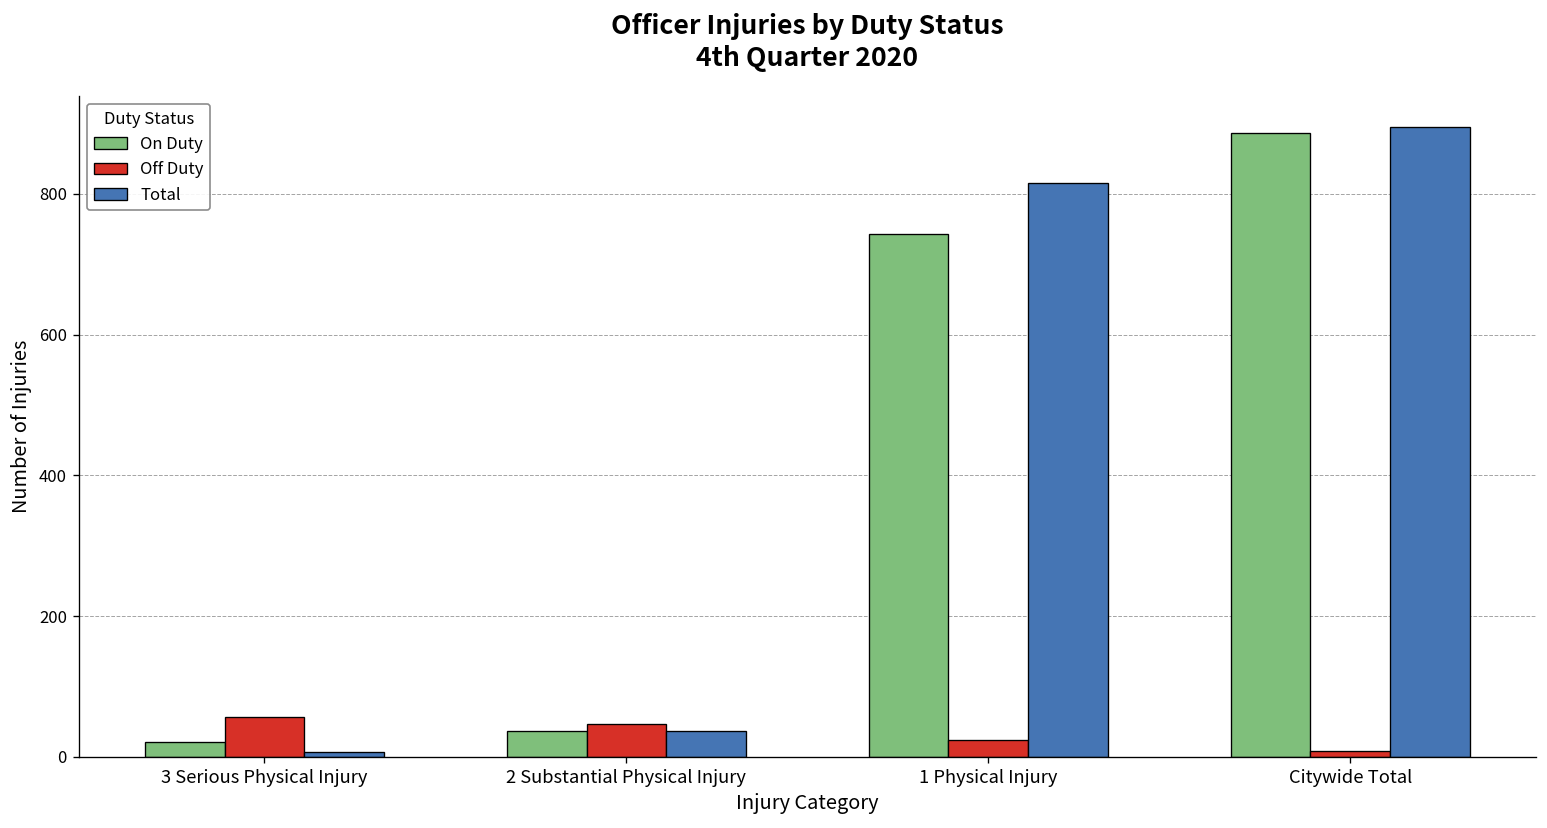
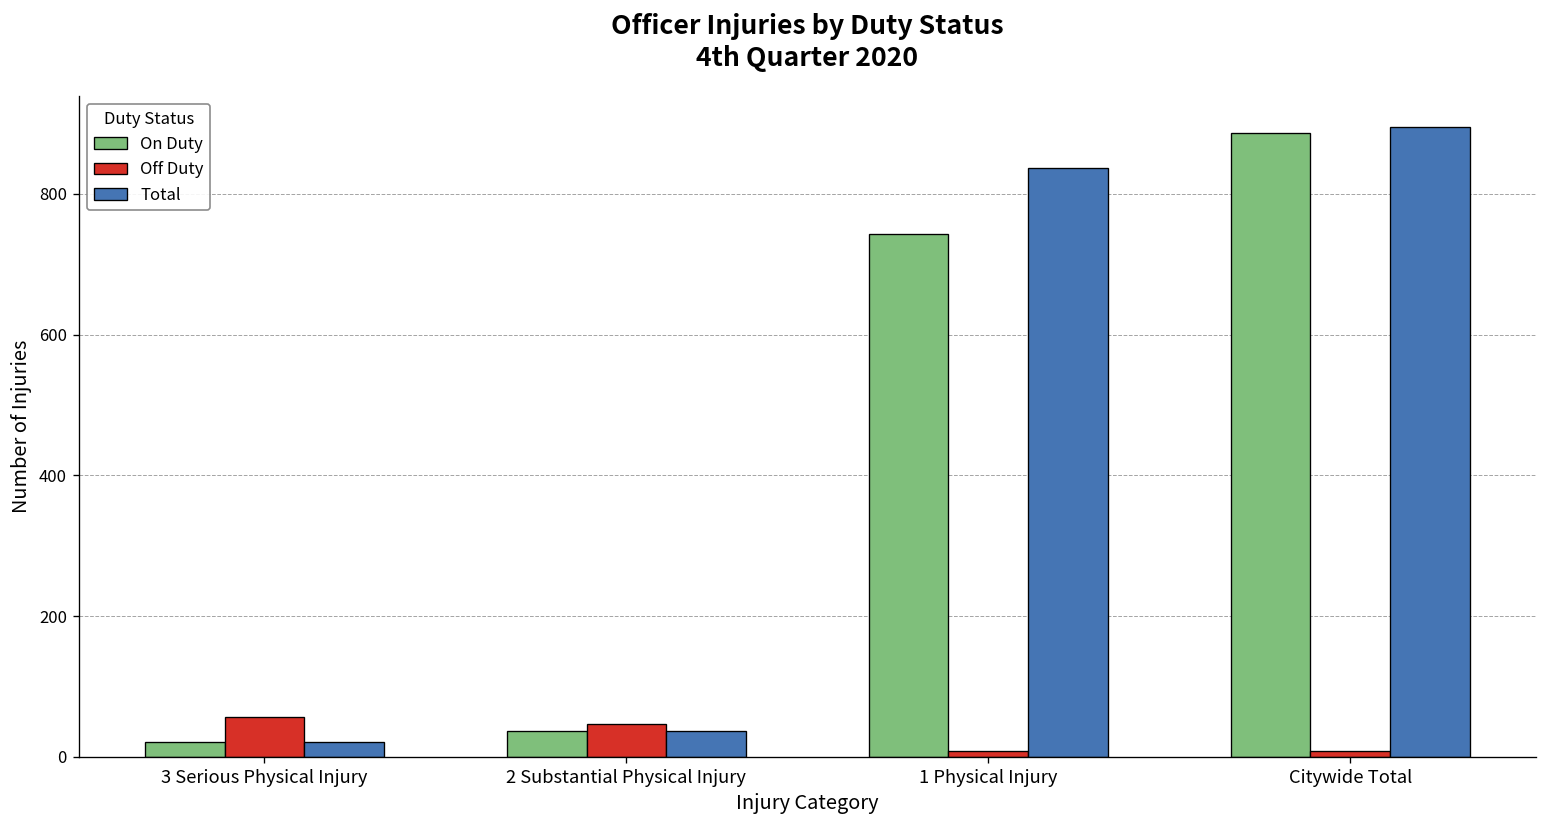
  {
    "On Duty": {
      "3 Serious Physical Injury": 20,
      "2 Substantial Physical Injury": 40,
      "1 Physical Injury": 740,
      "Citywide Total": 890
    },
    "Off Duty": {
      "3 Serious Physical Injury": 60,
      "2 Substantial Physical Injury": 50,
-     "1 Physical Injury": 20,
+     "1 Physical Injury": 10,
      "Citywide Total": 10
    },
    "Total": {
-     "3 Serious Physical Injury": 10,
+     "3 Serious Physical Injury": 20,
      "2 Substantial Physical Injury": 40,
-     "1 Physical Injury": 820,
+     "1 Physical Injury": 840,
      "Citywide Total": 900
    }
  }
